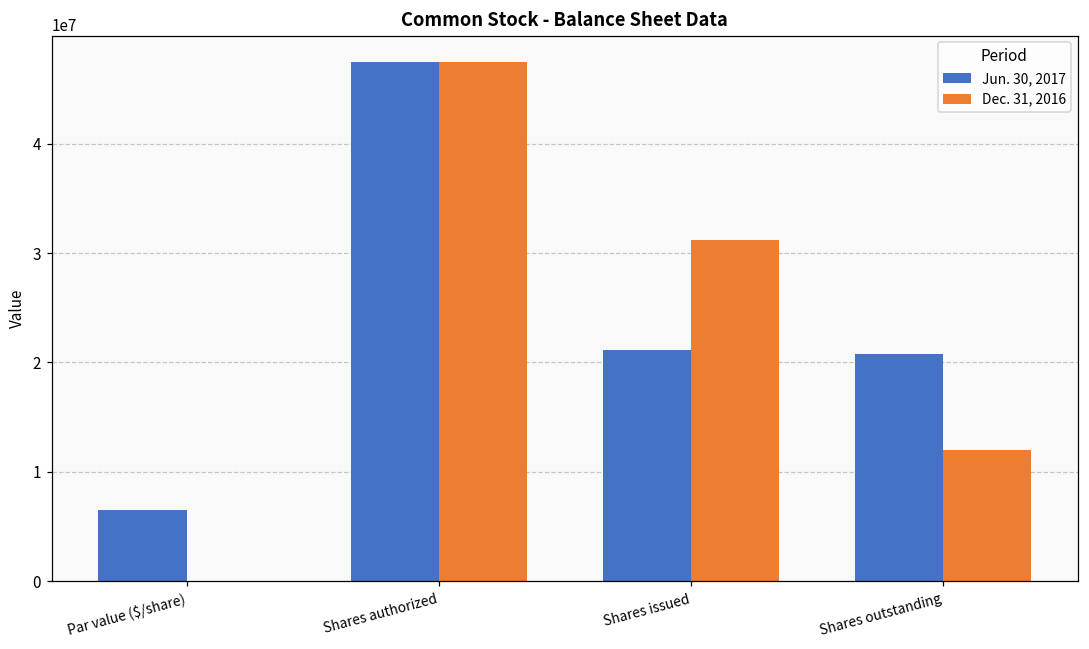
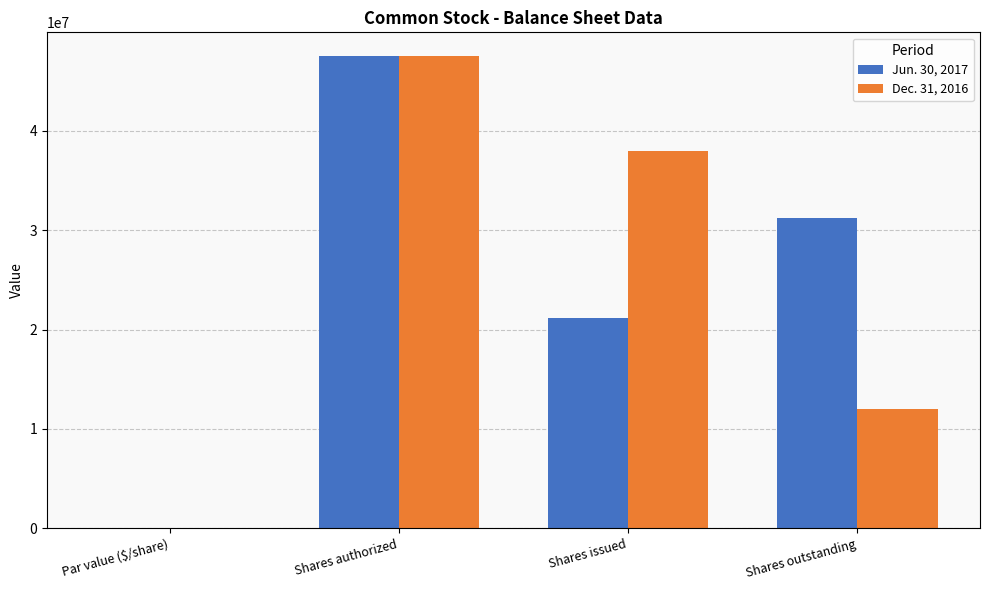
  {
    "Jun. 30, 2017": {
-     "Par value ($/share)": 6000000,
+     "Par value ($/share)": 0,
      "Shares authorized": 48000000,
      "Shares issued": 21000000,
-     "Shares outstanding": 21000000
+     "Shares outstanding": 31000000
    },
    "Dec. 31, 2016": {
      "Shares authorized": 48000000,
-     "Shares issued": 31000000,
+     "Shares issued": 38000000,
      "Shares outstanding": 12000000
    }
  }
